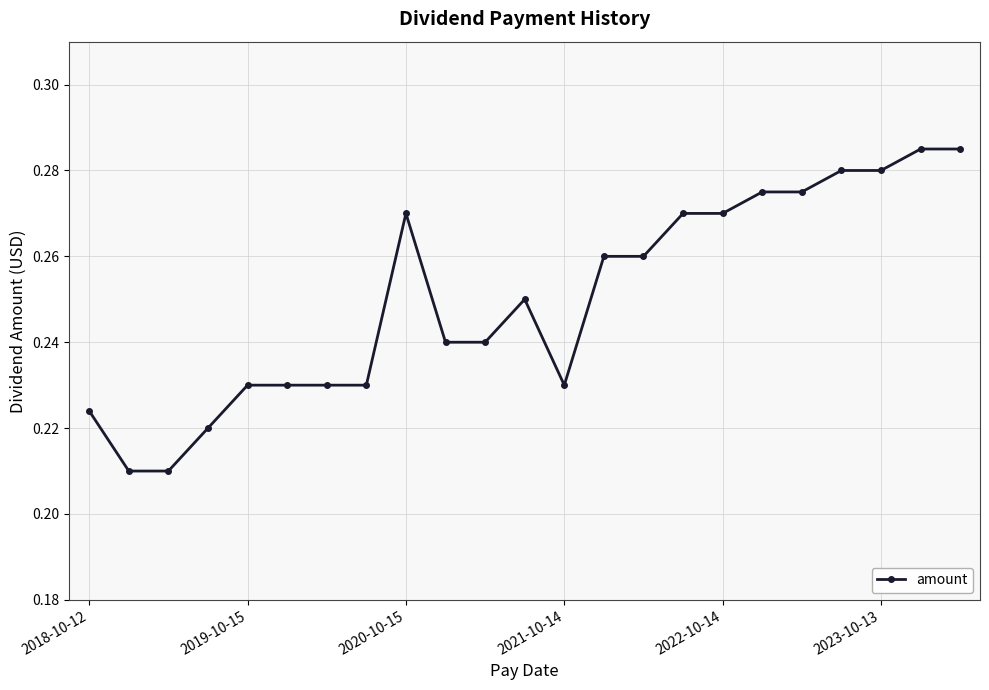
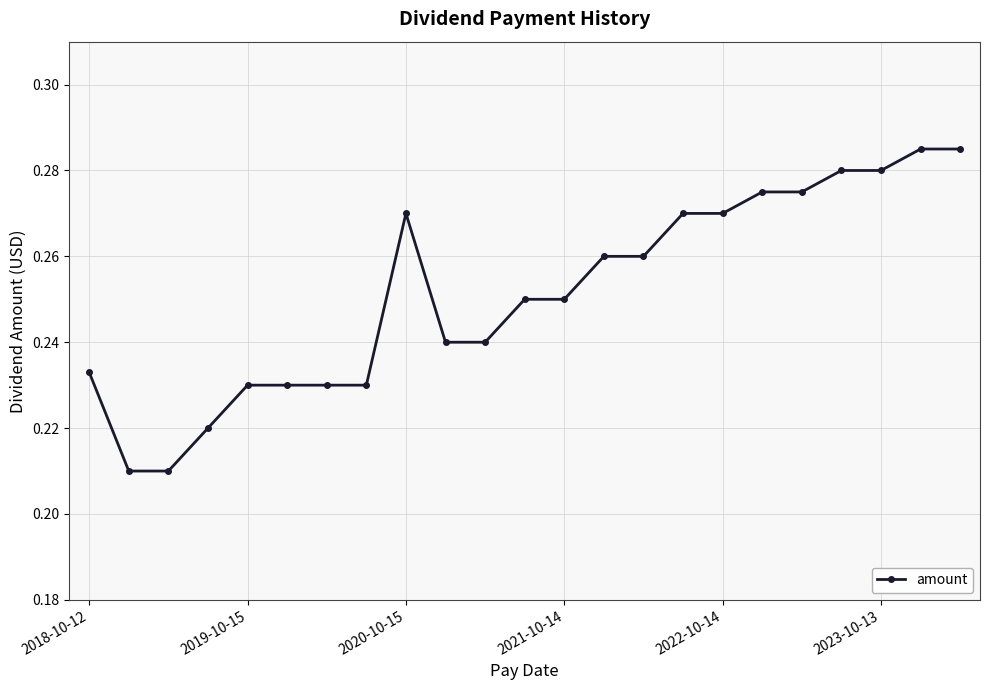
  {
-   "2018-10-12": 0.224,
+   "2018-10-12": 0.233,
    "2019-10-15": 0.230,
    "2020-10-15": 0.270,
-   "2021-10-14": 0.23,
+   "2021-10-14": 0.25,
    "2022-10-14": 0.270,
    "2023-10-13": 0.280
  }
